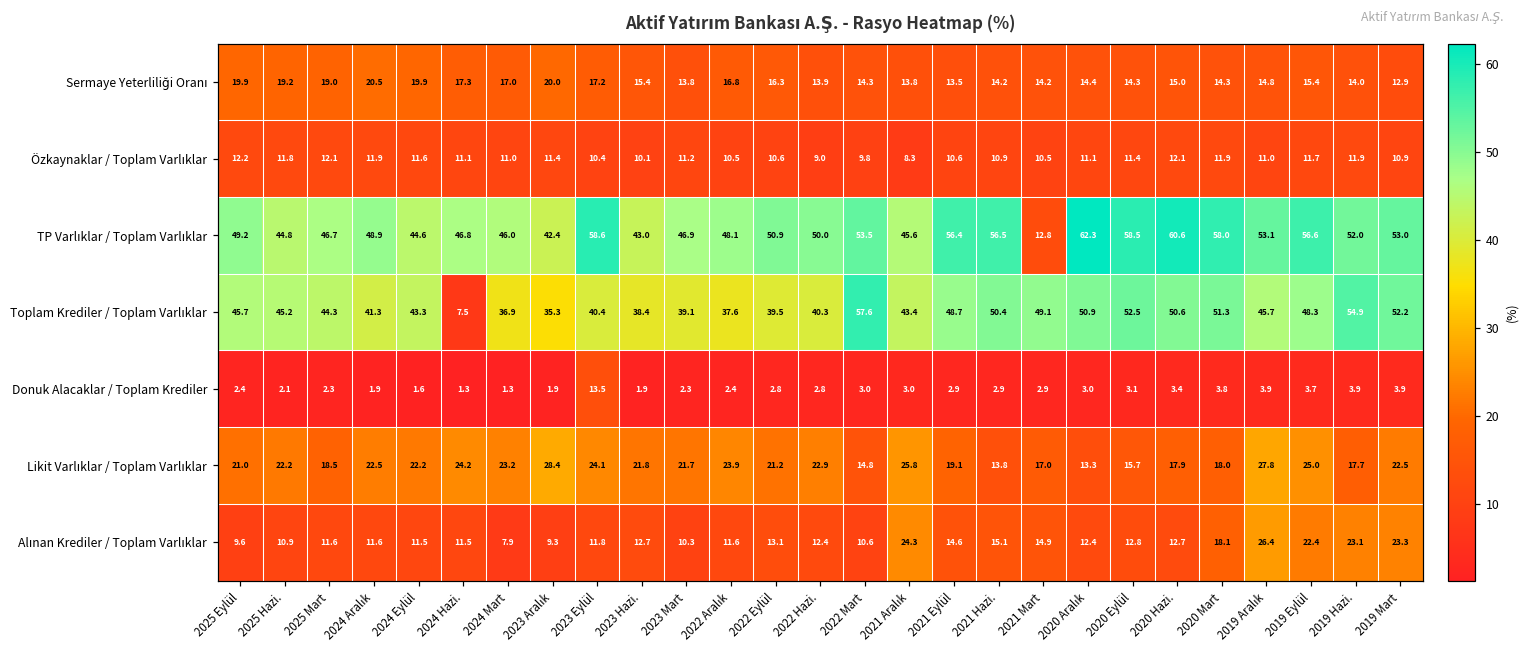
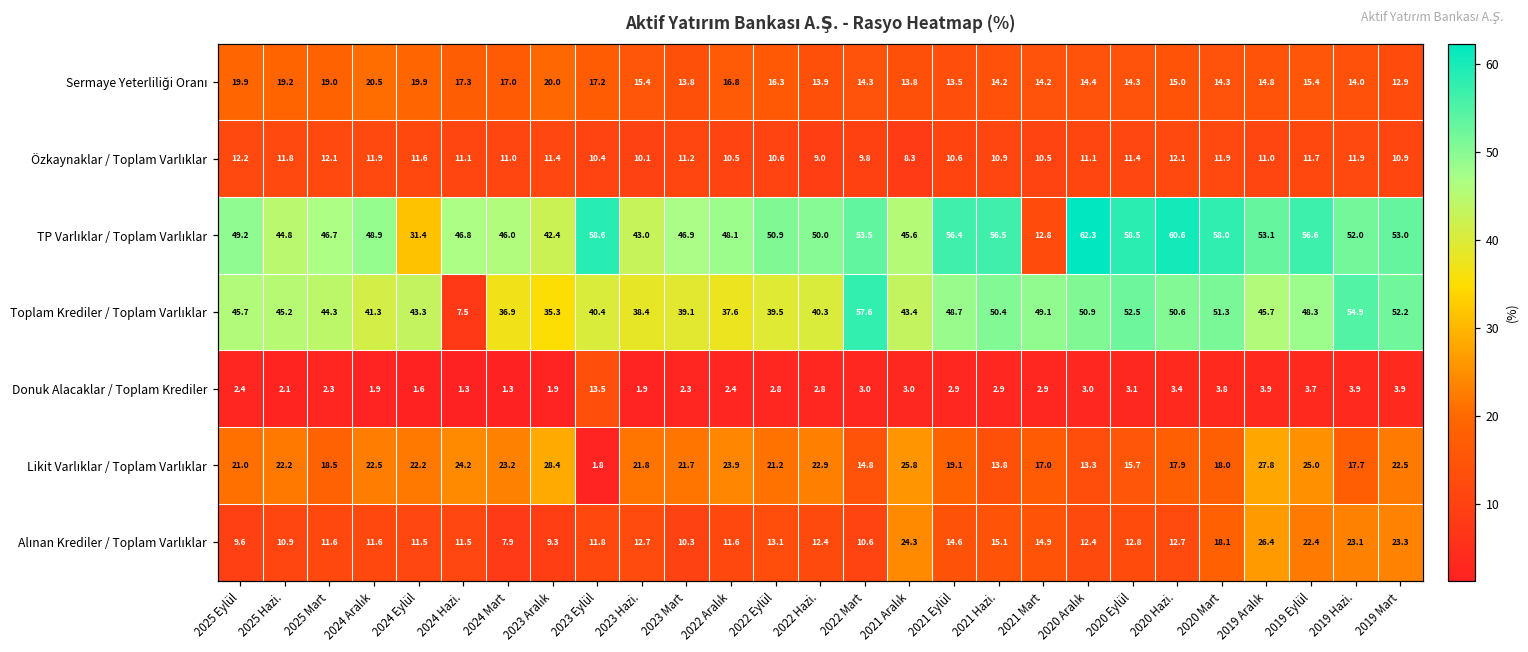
  {
    "Sermaye Yeterliliği Oranı": {
      "2025 Eylül": 19.9,
      "2025 Hazi.": 19.2,
      "2025 Mart": 19.0,
      "2024 Aralık": 20.5,
      "2024 Eylül": 19.9,
      "2024 Hazi.": 17.3,
      "2024 Mart": 17.0,
      "2023 Aralık": 20.0,
      "2023 Eylül": 17.2,
      "2023 Hazi.": 15.4,
      "2023 Mart": 13.8,
      "2022 Aralık": 16.8,
      "2022 Eylül": 16.3,
      "2022 Hazi.": 13.9,
      "2022 Mart": 14.3,
      "2021 Aralık": 13.8,
      "2021 Eylül": 13.5,
      "2021 Hazi.": 14.2,
      "2021 Mart": 14.2,
      "2020 Aralık": 14.4,
      "2020 Eylül": 14.3,
      "2020 Hazi.": 15.0,
      "2020 Mart": 14.3,
      "2019 Aralık": 14.8,
      "2019 Eylül": 15.4,
      "2019 Hazi.": 14.0,
      "2019 Mart": 12.9
    },
    "Özkaynaklar / Toplam Varlıklar": {
      "2025 Eylül": 12.2,
      "2025 Hazi.": 11.8,
      "2025 Mart": 12.1,
      "2024 Aralık": 11.9,
      "2024 Eylül": 11.6,
      "2024 Hazi.": 11.1,
      "2024 Mart": 11.0,
      "2023 Aralık": 11.4,
      "2023 Eylül": 10.4,
      "2023 Hazi.": 10.1,
      "2023 Mart": 11.2,
      "2022 Aralık": 10.5,
      "2022 Eylül": 10.6,
      "2022 Hazi.": 9.0,
      "2022 Mart": 9.8,
      "2021 Aralık": 8.3,
      "2021 Eylül": 10.6,
      "2021 Hazi.": 10.9,
      "2021 Mart": 10.5,
      "2020 Aralık": 11.1,
      "2020 Eylül": 11.4,
      "2020 Hazi.": 12.1,
      "2020 Mart": 11.9,
      "2019 Aralık": 11.0,
      "2019 Eylül": 11.7,
      "2019 Hazi.": 11.9,
      "2019 Mart": 10.9
    },
    "TP Varlıklar / Toplam Varlıklar": {
      "2025 Eylül": 49.2,
      "2025 Hazi.": 44.8,
      "2025 Mart": 46.7,
      "2024 Aralık": 48.9,
-     "2024 Eylül": 44.6,
+     "2024 Eylül": 31.4,
      "2024 Hazi.": 46.8,
      "2024 Mart": 46.0,
      "2023 Aralık": 42.4,
      "2023 Eylül": 58.6,
      "2023 Hazi.": 43.0,
      "2023 Mart": 46.9,
      "2022 Aralık": 48.1,
      "2022 Eylül": 50.9,
      "2022 Hazi.": 50.0,
      "2022 Mart": 53.5,
      "2021 Aralık": 45.6,
      "2021 Eylül": 56.4,
      "2021 Hazi.": 56.5,
      "2021 Mart": 12.8,
      "2020 Aralık": 62.3,
      "2020 Eylül": 58.5,
      "2020 Hazi.": 60.6,
      "2020 Mart": 58.0,
      "2019 Aralık": 53.1,
      "2019 Eylül": 56.6,
      "2019 Hazi.": 52.0,
      "2019 Mart": 53.0
    },
    "Toplam Krediler / Toplam Varlıklar": {
      "2025 Eylül": 45.7,
      "2025 Hazi.": 45.2,
      "2025 Mart": 44.3,
      "2024 Aralık": 41.3,
      "2024 Eylül": 43.3,
      "2024 Hazi.": 7.5,
      "2024 Mart": 36.9,
      "2023 Aralık": 35.3,
      "2023 Eylül": 40.4,
      "2023 Hazi.": 38.4,
      "2023 Mart": 39.1,
      "2022 Aralık": 37.6,
      "2022 Eylül": 39.5,
      "2022 Hazi.": 40.3,
      "2022 Mart": 57.6,
      "2021 Aralık": 43.4,
      "2021 Eylül": 48.7,
      "2021 Hazi.": 50.4,
      "2021 Mart": 49.1,
      "2020 Aralık": 50.9,
      "2020 Eylül": 52.5,
      "2020 Hazi.": 50.6,
      "2020 Mart": 51.3,
      "2019 Aralık": 45.7,
      "2019 Eylül": 48.3,
      "2019 Hazi.": 54.9,
      "2019 Mart": 52.2
    },
    "Donuk Alacaklar / Toplam Krediler": {
      "2025 Eylül": 2.4,
      "2025 Hazi.": 2.1,
      "2025 Mart": 2.3,
      "2024 Aralık": 1.9,
      "2024 Eylül": 1.6,
      "2024 Hazi.": 1.3,
      "2024 Mart": 1.3,
      "2023 Aralık": 1.9,
      "2023 Eylül": 13.5,
      "2023 Hazi.": 1.9,
      "2023 Mart": 2.3,
      "2022 Aralık": 2.4,
      "2022 Eylül": 2.8,
      "2022 Hazi.": 2.8,
      "2022 Mart": 3.0,
      "2021 Aralık": 3.0,
      "2021 Eylül": 2.9,
      "2021 Hazi.": 2.9,
      "2021 Mart": 2.9,
      "2020 Aralık": 3.0,
      "2020 Eylül": 3.1,
      "2020 Hazi.": 3.4,
      "2020 Mart": 3.8,
      "2019 Aralık": 3.9,
      "2019 Eylül": 3.7,
      "2019 Hazi.": 3.9,
      "2019 Mart": 3.9
    },
    "Likit Varlıklar / Toplam Varlıklar": {
      "2025 Eylül": 21.0,
      "2025 Hazi.": 22.2,
      "2025 Mart": 18.5,
      "2024 Aralık": 22.5,
      "2024 Eylül": 22.2,
      "2024 Hazi.": 24.2,
      "2024 Mart": 23.2,
      "2023 Aralık": 28.4,
-     "2023 Eylül": 24.1,
+     "2023 Eylül": 1.8,
      "2023 Hazi.": 21.8,
      "2023 Mart": 21.7,
      "2022 Aralık": 23.9,
      "2022 Eylül": 21.2,
      "2022 Hazi.": 22.9,
      "2022 Mart": 14.8,
      "2021 Aralık": 25.8,
      "2021 Eylül": 19.1,
      "2021 Hazi.": 13.8,
      "2021 Mart": 17.0,
      "2020 Aralık": 13.3,
      "2020 Eylül": 15.7,
      "2020 Hazi.": 17.9,
      "2020 Mart": 18.0,
      "2019 Aralık": 27.8,
      "2019 Eylül": 25.0,
      "2019 Hazi.": 17.7,
      "2019 Mart": 22.5
    },
    "Alınan Krediler / Toplam Varlıklar": {
      "2025 Eylül": 9.6,
      "2025 Hazi.": 10.9,
      "2025 Mart": 11.6,
      "2024 Aralık": 11.6,
      "2024 Eylül": 11.5,
      "2024 Hazi.": 11.5,
      "2024 Mart": 7.9,
      "2023 Aralık": 9.3,
      "2023 Eylül": 11.8,
      "2023 Hazi.": 12.7,
      "2023 Mart": 10.3,
      "2022 Aralık": 11.6,
      "2022 Eylül": 13.1,
      "2022 Hazi.": 12.4,
      "2022 Mart": 10.6,
      "2021 Aralık": 24.3,
      "2021 Eylül": 14.6,
      "2021 Hazi.": 15.1,
      "2021 Mart": 14.9,
      "2020 Aralık": 12.4,
      "2020 Eylül": 12.8,
      "2020 Hazi.": 12.7,
      "2020 Mart": 18.1,
      "2019 Aralık": 26.4,
      "2019 Eylül": 22.4,
      "2019 Hazi.": 23.1,
      "2019 Mart": 23.3
    }
  }
